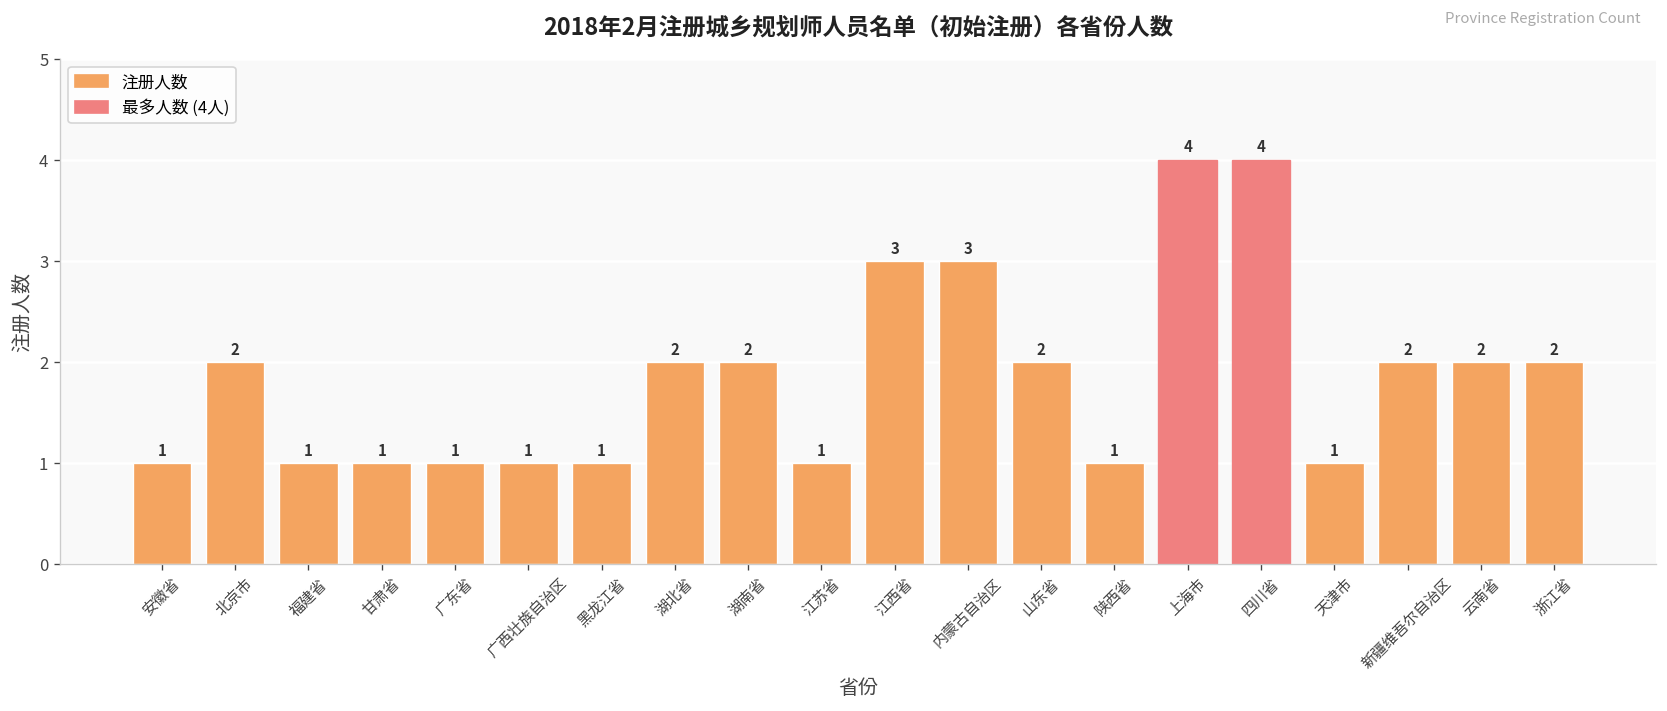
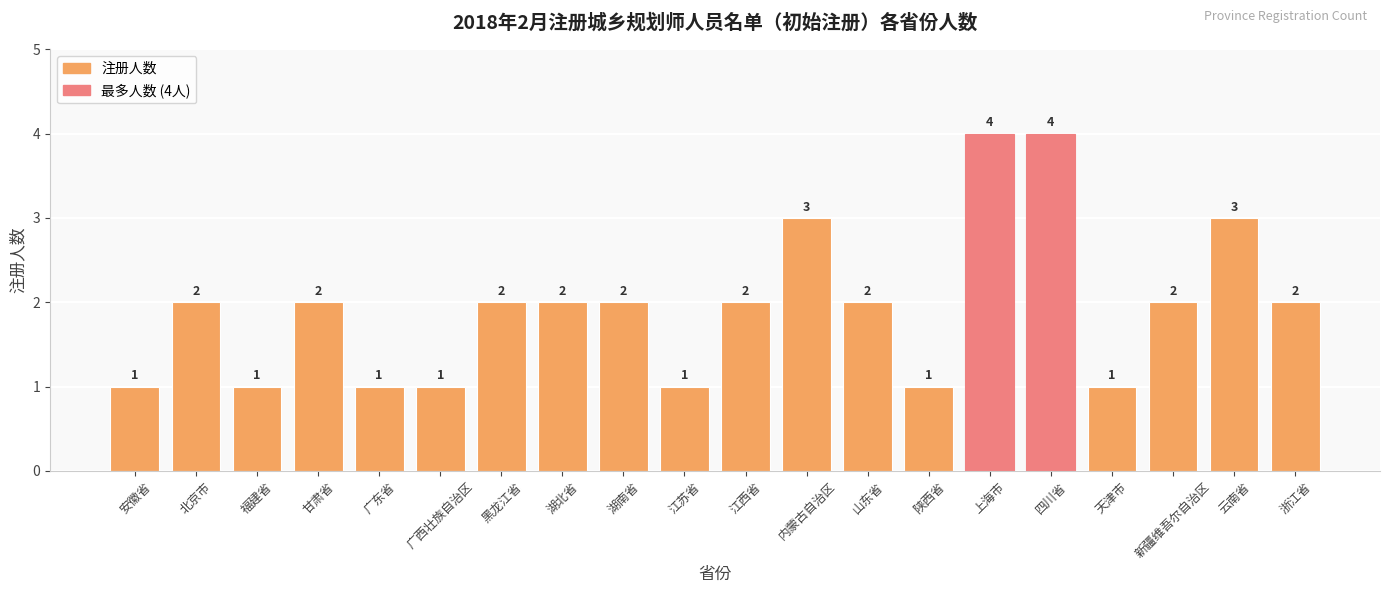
  {
    "安徽省": 1,
    "北京市": 2,
    "福建省": 1,
-   "甘肃省": 1,
+   "甘肃省": 2,
    "广东省": 1,
    "广西壮族自治区": 1,
-   "黑龙江省": 1,
+   "黑龙江省": 2,
    "湖北省": 2,
    "湖南省": 2,
    "江苏省": 1,
-   "江西省": 3,
+   "江西省": 2,
    "内蒙古自治区": 3,
    "山东省": 2,
    "陕西省": 1,
    "上海市": 4,
    "四川省": 4,
    "天津市": 1,
    "新疆维吾尔自治区": 2,
-   "云南省": 2,
+   "云南省": 3,
    "浙江省": 2
  }
